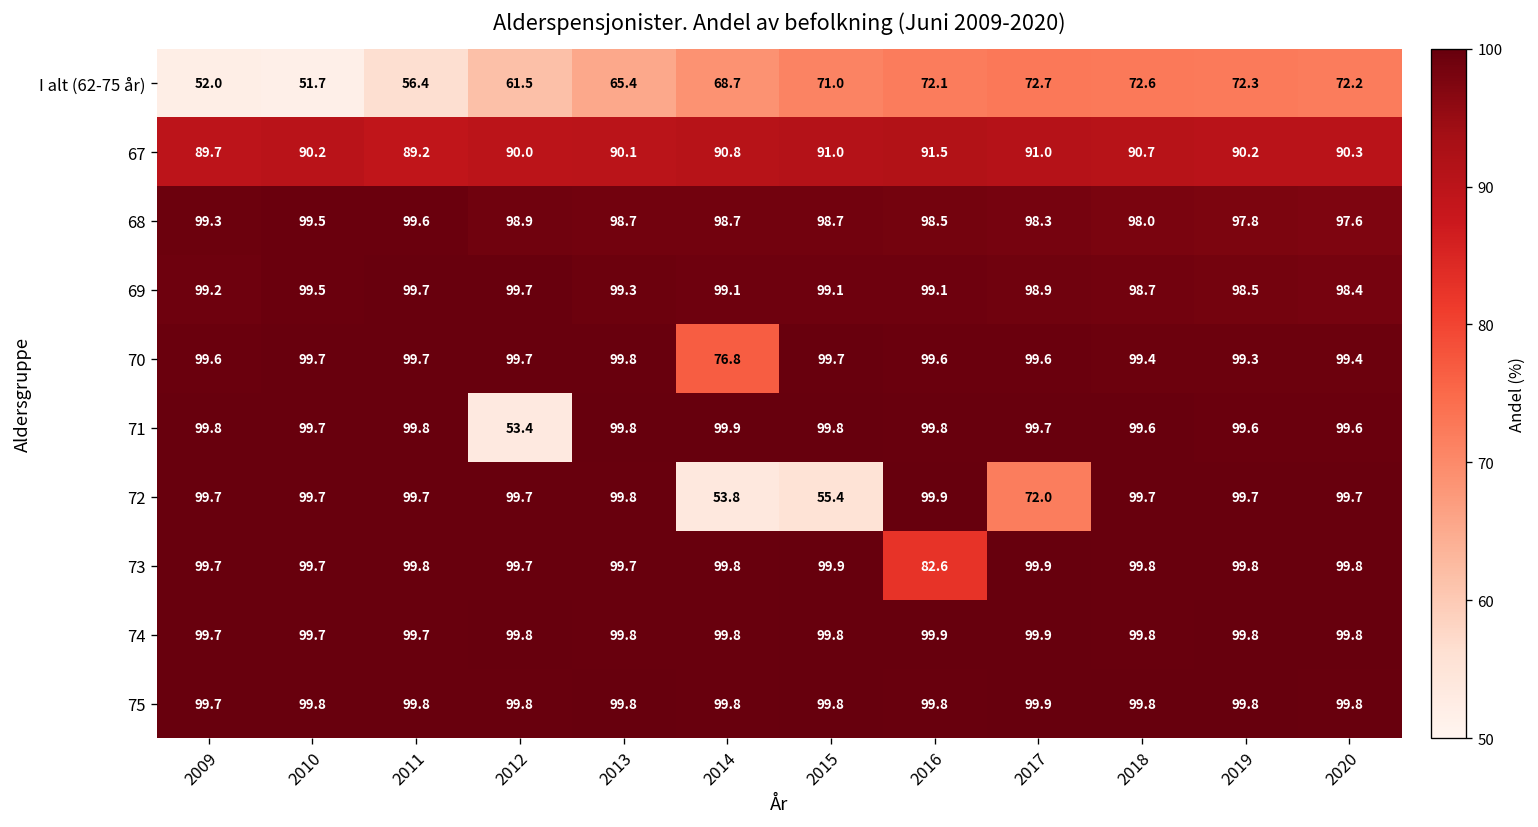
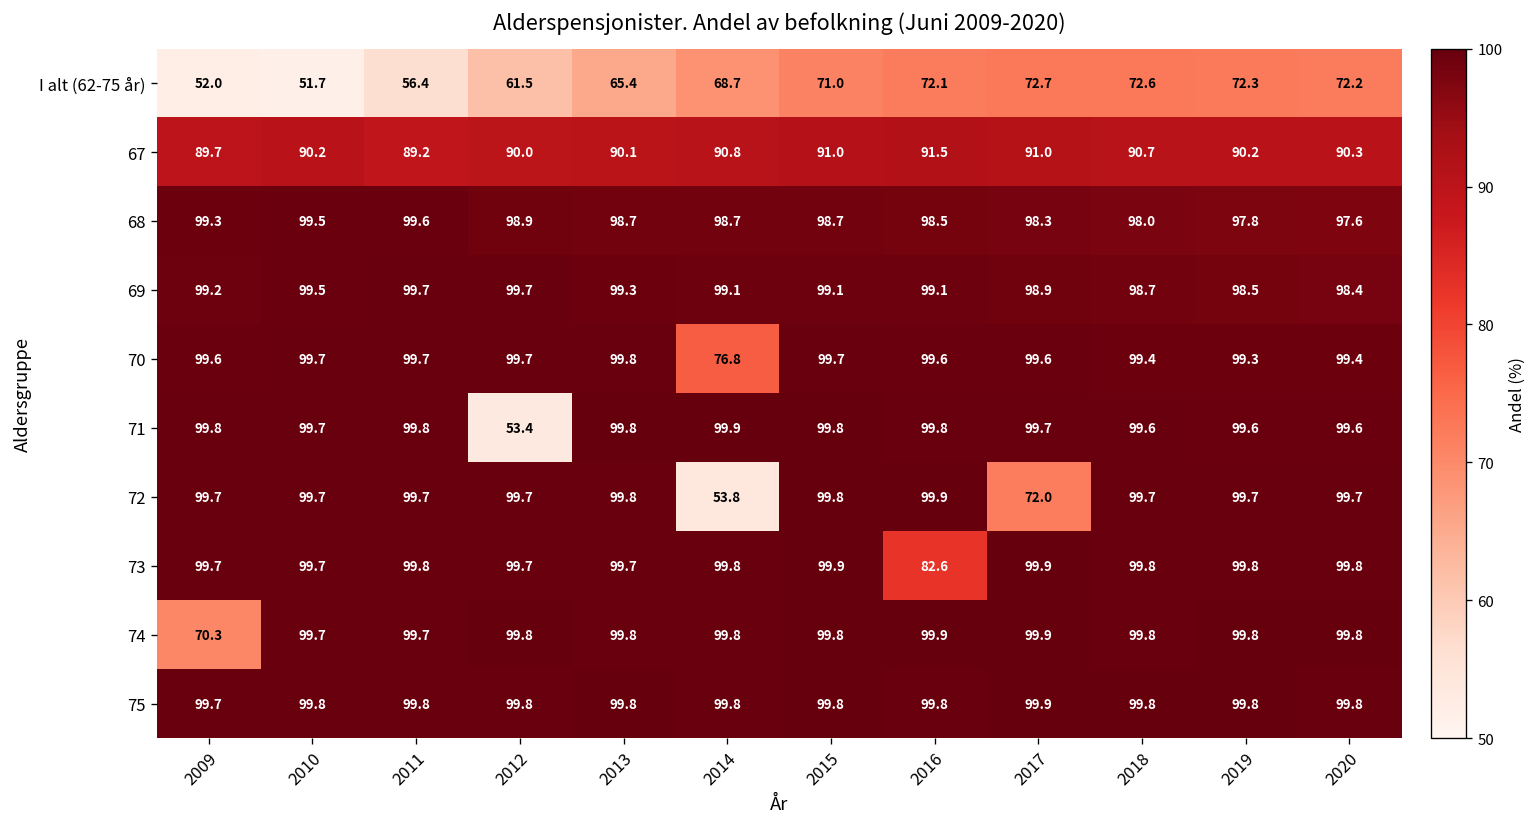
  {
    "I alt (62-75 år)": {
      "2009": 52.0,
      "2010": 51.7,
      "2011": 56.4,
      "2012": 61.5,
      "2013": 65.4,
      "2014": 68.7,
      "2015": 71.0,
      "2016": 72.1,
      "2017": 72.7,
      "2018": 72.6,
      "2019": 72.3,
      "2020": 72.2
    },
    "67": {
      "2009": 89.7,
      "2010": 90.2,
      "2011": 89.2,
      "2012": 90.0,
      "2013": 90.1,
      "2014": 90.8,
      "2015": 91.0,
      "2016": 91.5,
      "2017": 91.0,
      "2018": 90.7,
      "2019": 90.2,
      "2020": 90.3
    },
    "68": {
      "2009": 99.3,
      "2010": 99.5,
      "2011": 99.6,
      "2012": 98.9,
      "2013": 98.7,
      "2014": 98.7,
      "2015": 98.7,
      "2016": 98.5,
      "2017": 98.3,
      "2018": 98.0,
      "2019": 97.8,
      "2020": 97.6
    },
    "69": {
      "2009": 99.2,
      "2010": 99.5,
      "2011": 99.7,
      "2012": 99.7,
      "2013": 99.3,
      "2014": 99.1,
      "2015": 99.1,
      "2016": 99.1,
      "2017": 98.9,
      "2018": 98.7,
      "2019": 98.5,
      "2020": 98.4
    },
    "70": {
      "2009": 99.6,
      "2010": 99.7,
      "2011": 99.7,
      "2012": 99.7,
      "2013": 99.8,
      "2014": 76.8,
      "2015": 99.7,
      "2016": 99.6,
      "2017": 99.6,
      "2018": 99.4,
      "2019": 99.3,
      "2020": 99.4
    },
    "71": {
      "2009": 99.8,
      "2010": 99.7,
      "2011": 99.8,
      "2012": 53.4,
      "2013": 99.8,
      "2014": 99.9,
      "2015": 99.8,
      "2016": 99.8,
      "2017": 99.7,
      "2018": 99.6,
      "2019": 99.6,
      "2020": 99.6
    },
    "72": {
      "2009": 99.7,
      "2010": 99.7,
      "2011": 99.7,
      "2012": 99.7,
      "2013": 99.8,
      "2014": 53.8,
-     "2015": 55.4,
+     "2015": 99.8,
      "2016": 99.9,
      "2017": 72.0,
      "2018": 99.7,
      "2019": 99.7,
      "2020": 99.7
    },
    "73": {
      "2009": 99.7,
      "2010": 99.7,
      "2011": 99.8,
      "2012": 99.7,
      "2013": 99.7,
      "2014": 99.8,
      "2015": 99.9,
      "2016": 82.6,
      "2017": 99.9,
      "2018": 99.8,
      "2019": 99.8,
      "2020": 99.8
    },
    "74": {
-     "2009": 99.7,
+     "2009": 70.3,
      "2010": 99.7,
      "2011": 99.7,
      "2012": 99.8,
      "2013": 99.8,
      "2014": 99.8,
      "2015": 99.8,
      "2016": 99.9,
      "2017": 99.9,
      "2018": 99.8,
      "2019": 99.8,
      "2020": 99.8
    },
    "75": {
      "2009": 99.7,
      "2010": 99.8,
      "2011": 99.8,
      "2012": 99.8,
      "2013": 99.8,
      "2014": 99.8,
      "2015": 99.8,
      "2016": 99.8,
      "2017": 99.9,
      "2018": 99.8,
      "2019": 99.8,
      "2020": 99.8
    }
  }
